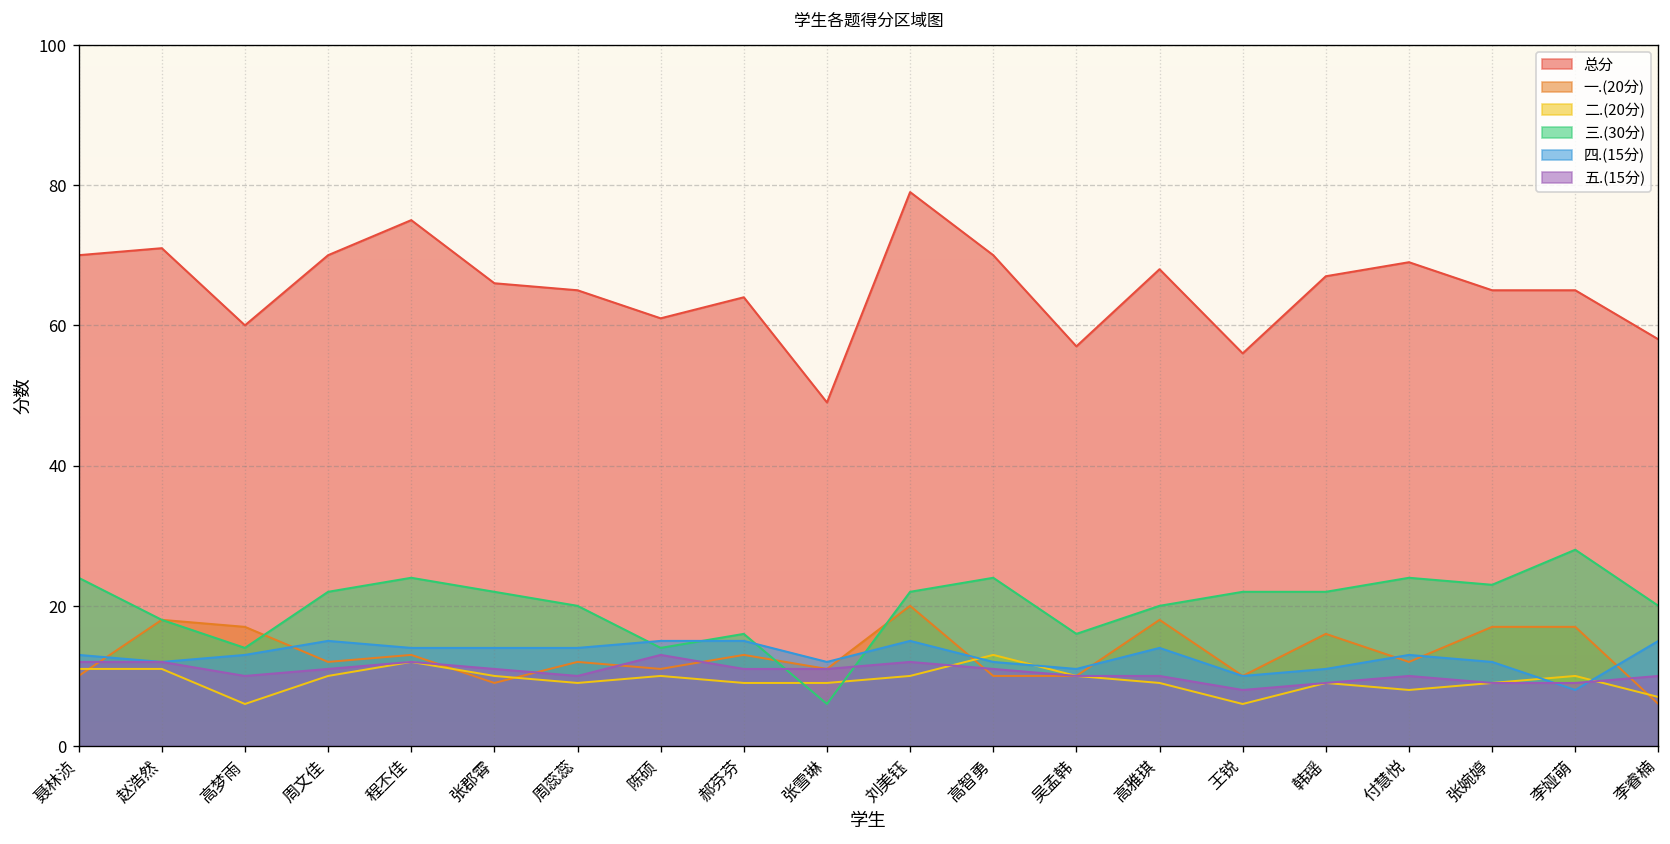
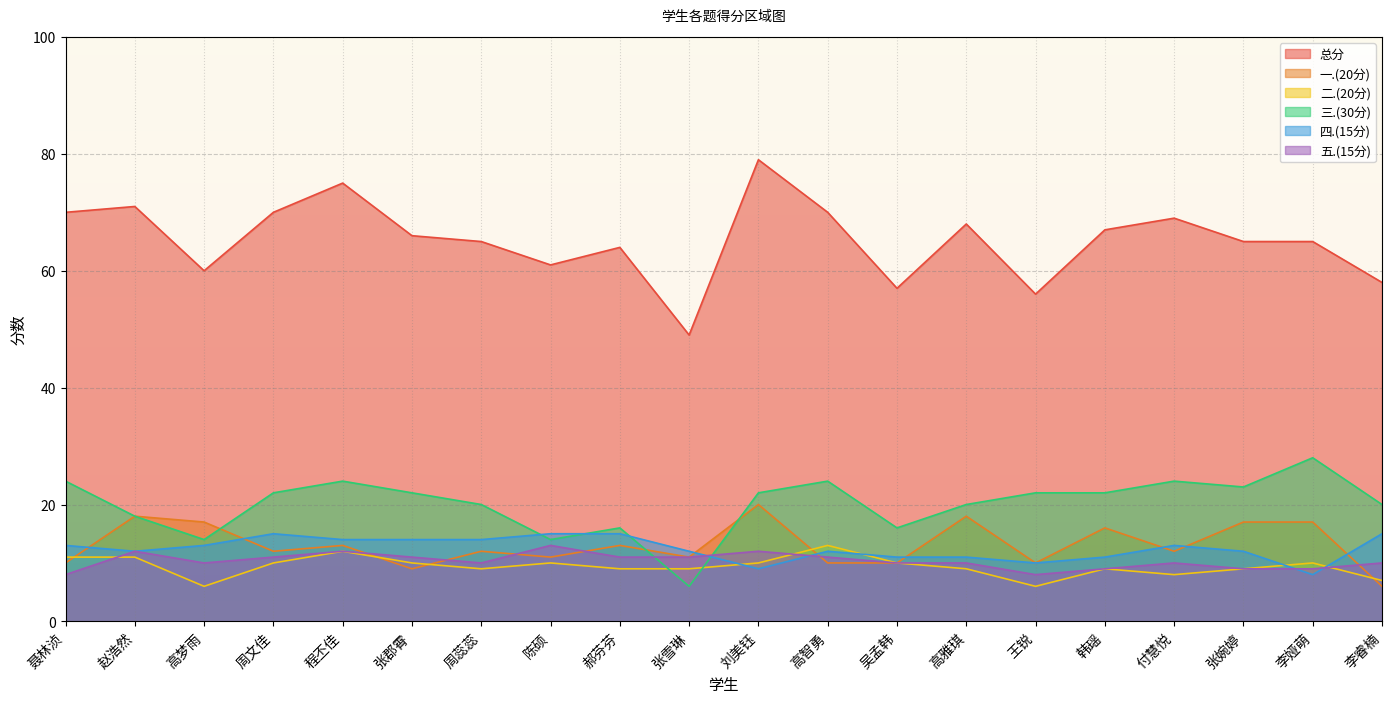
  {
    "二.(20分)": {
      "聂林浈": 11,
      "赵浩然": 11,
      "高梦雨": 6,
      "周文佳": 10,
      "张郡霄": 10,
      "周蕊蕊": 9,
      "陈硕": 10,
      "郝芬芬": 9,
      "张雪琳": 9,
      "刘美钰": 10,
      "高智勇": 13,
      "高雅琪": 9,
      "王锐": 6,
      "付慧悦": 8,
      "李娅萌": 10,
      "李睿楠": 7
    },
    "三.(30分)": {
      "聂林浈": 24,
      "高梦雨": 14,
      "周文佳": 22,
      "程丕佳": 24,
      "张郡霄": 22,
      "周蕊蕊": 20,
      "陈硕": 14,
      "郝芬芬": 16,
      "张雪琳": 6,
      "刘美钰": 22,
      "高智勇": 24,
      "吴孟韩": 16,
      "高雅琪": 20,
      "王锐": 22,
      "韩瑶": 22,
      "付慧悦": 24,
      "张婉婷": 23,
      "李娅萌": 28,
      "李睿楠": 20
    },
    "四.(15分)": {
      "聂林浈": 13,
      "高梦雨": 13,
      "周文佳": 15,
      "程丕佳": 14,
      "张郡霄": 14,
      "周蕊蕊": 14,
      "陈硕": 15,
      "郝芬芬": 15,
      "张雪琳": 12,
-     "刘美钰": 15,
+     "刘美钰": 9,
      "高智勇": 12,
      "吴孟韩": 11,
-     "高雅琪": 14,
+     "高雅琪": 11,
      "韩瑶": 11,
      "付慧悦": 13,
      "张婉婷": 12,
      "李娅萌": 8,
      "李睿楠": 15
    },
    "五.(15分)": {
-     "聂林浈": 12,
+     "聂林浈": 8,
      "高梦雨": 10,
      "周文佳": 11,
      "张郡霄": 11,
      "周蕊蕊": 10,
      "陈硕": 13,
      "郝芬芬": 11,
      "刘美钰": 12,
      "高智勇": 11,
      "高雅琪": 10,
      "王锐": 8,
      "付慧悦": 10,
      "李娅萌": 9,
      "李睿楠": 10
    }
  }
